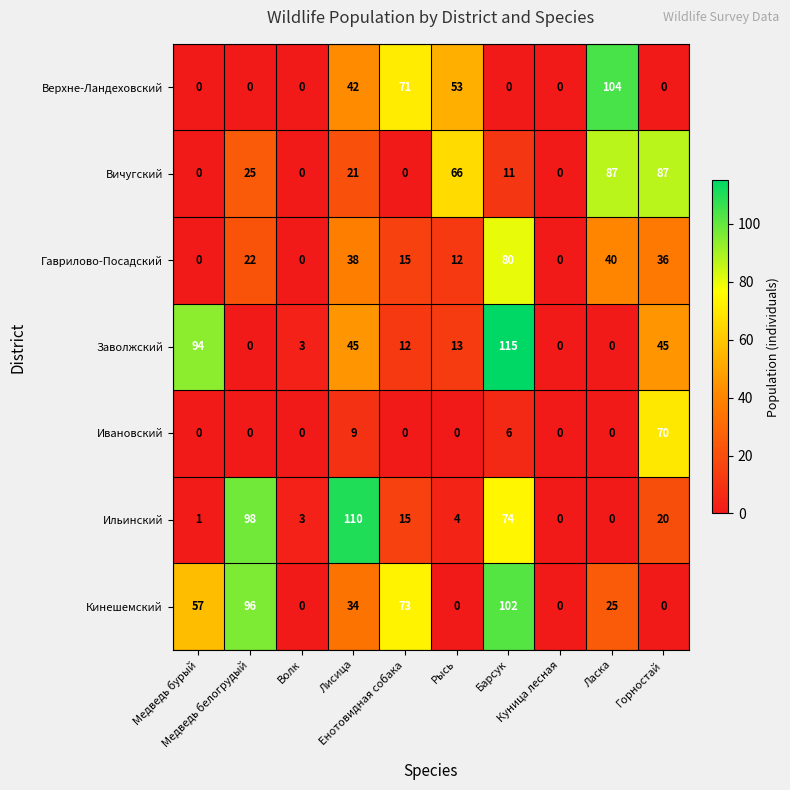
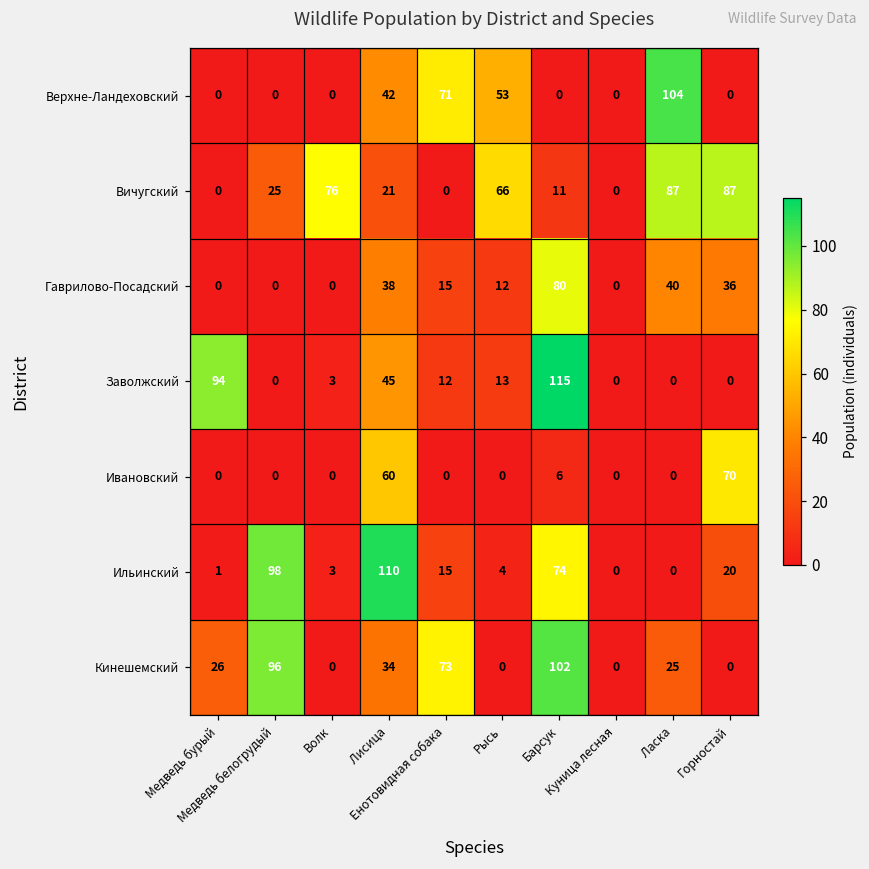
  {
    "Верхне-Ландеховский": {
      "Медведь бурый": 0,
      "Медведь белогрудый": 0,
      "Волк": 0,
      "Лисица": 42,
      "Енотовидная собака": 71,
      "Рысь": 53,
      "Барсук": 0,
      "Куница лесная": 0,
      "Ласка": 104,
      "Горностай": 0
    },
    "Вичугский": {
      "Медведь бурый": 0,
      "Медведь белогрудый": 25,
-     "Волк": 0,
+     "Волк": 76,
      "Лисица": 21,
      "Енотовидная собака": 0,
      "Рысь": 66,
      "Барсук": 11,
      "Куница лесная": 0,
      "Ласка": 87,
      "Горностай": 87
    },
    "Гаврилово-Посадский": {
      "Медведь бурый": 0,
-     "Медведь белогрудый": 22,
+     "Медведь белогрудый": 0,
      "Волк": 0,
      "Лисица": 38,
      "Енотовидная собака": 15,
      "Рысь": 12,
      "Барсук": 80,
      "Куница лесная": 0,
      "Ласка": 40,
      "Горностай": 36
    },
    "Заволжский": {
      "Медведь бурый": 94,
      "Медведь белогрудый": 0,
      "Волк": 3,
      "Лисица": 45,
      "Енотовидная собака": 12,
      "Рысь": 13,
      "Барсук": 115,
      "Куница лесная": 0,
      "Ласка": 0,
-     "Горностай": 45
+     "Горностай": 0
    },
    "Ивановский": {
      "Медведь бурый": 0,
      "Медведь белогрудый": 0,
      "Волк": 0,
-     "Лисица": 9,
+     "Лисица": 60,
      "Енотовидная собака": 0,
      "Рысь": 0,
      "Барсук": 6,
      "Куница лесная": 0,
      "Ласка": 0,
      "Горностай": 70
    },
    "Ильинский": {
      "Медведь бурый": 1,
      "Медведь белогрудый": 98,
      "Волк": 3,
      "Лисица": 110,
      "Енотовидная собака": 15,
      "Рысь": 4,
      "Барсук": 74,
      "Куница лесная": 0,
      "Ласка": 0,
      "Горностай": 20
    },
    "Кинешемский": {
-     "Медведь бурый": 57,
+     "Медведь бурый": 26,
      "Медведь белогрудый": 96,
      "Волк": 0,
      "Лисица": 34,
      "Енотовидная собака": 73,
      "Рысь": 0,
      "Барсук": 102,
      "Куница лесная": 0,
      "Ласка": 25,
      "Горностай": 0
    }
  }
